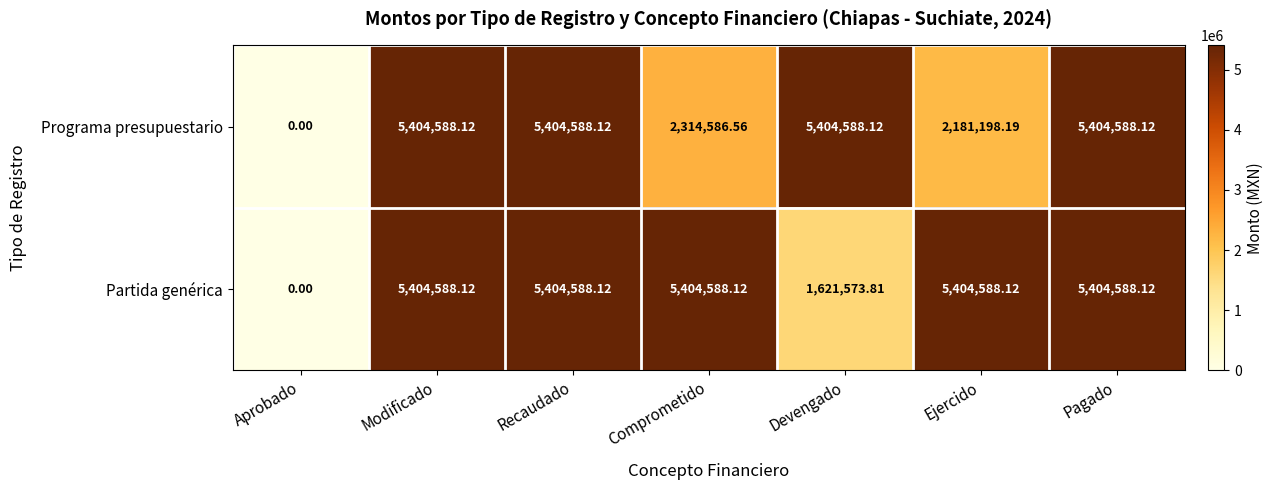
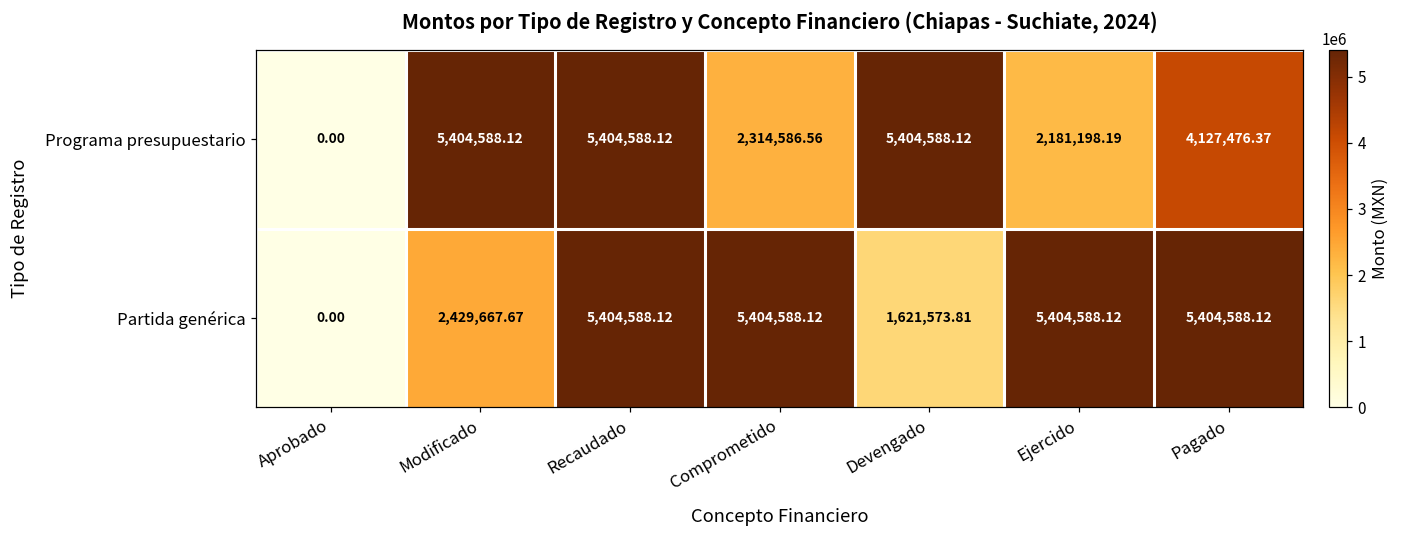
  {
    "Programa presupuestario": {
      "Aprobado": "0.00",
      "Modificado": "5,404,588.12",
      "Recaudado": "5,404,588.12",
      "Comprometido": "2,314,586.56",
      "Devengado": "5,404,588.12",
      "Ejercido": "2,181,198.19",
-     "Pagado": "5,404,588.12"
+     "Pagado": "4,127,476.37"
    },
    "Partida genérica": {
      "Aprobado": "0.00",
-     "Modificado": "5,404,588.12",
+     "Modificado": "2,429,667.67",
      "Recaudado": "5,404,588.12",
      "Comprometido": "5,404,588.12",
      "Devengado": "1,621,573.81",
      "Ejercido": "5,404,588.12",
      "Pagado": "5,404,588.12"
    }
  }
